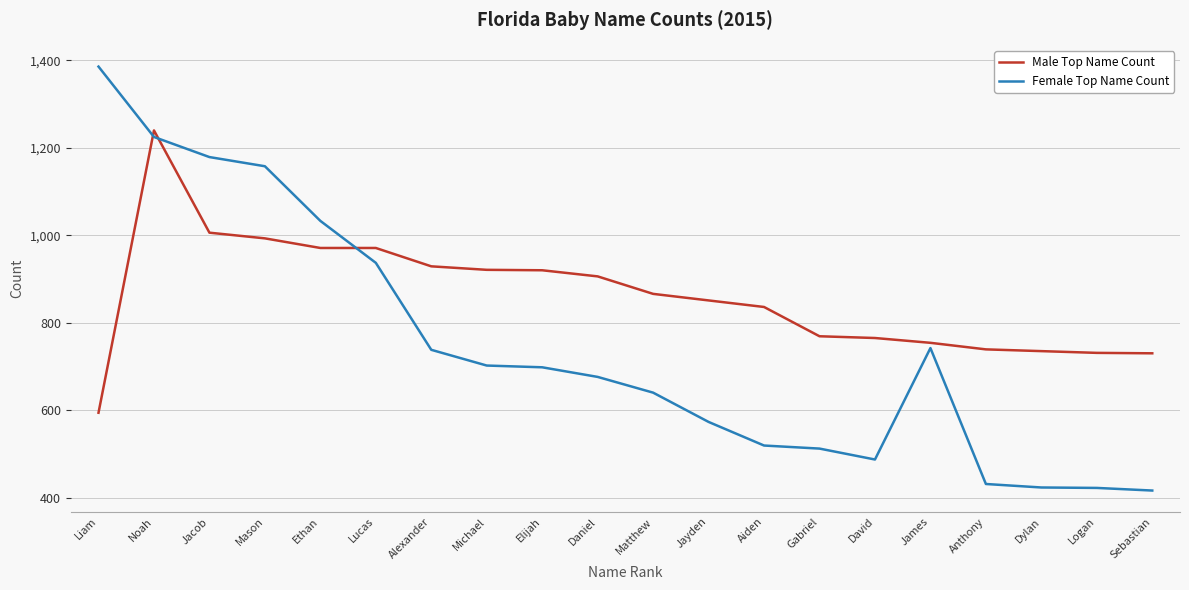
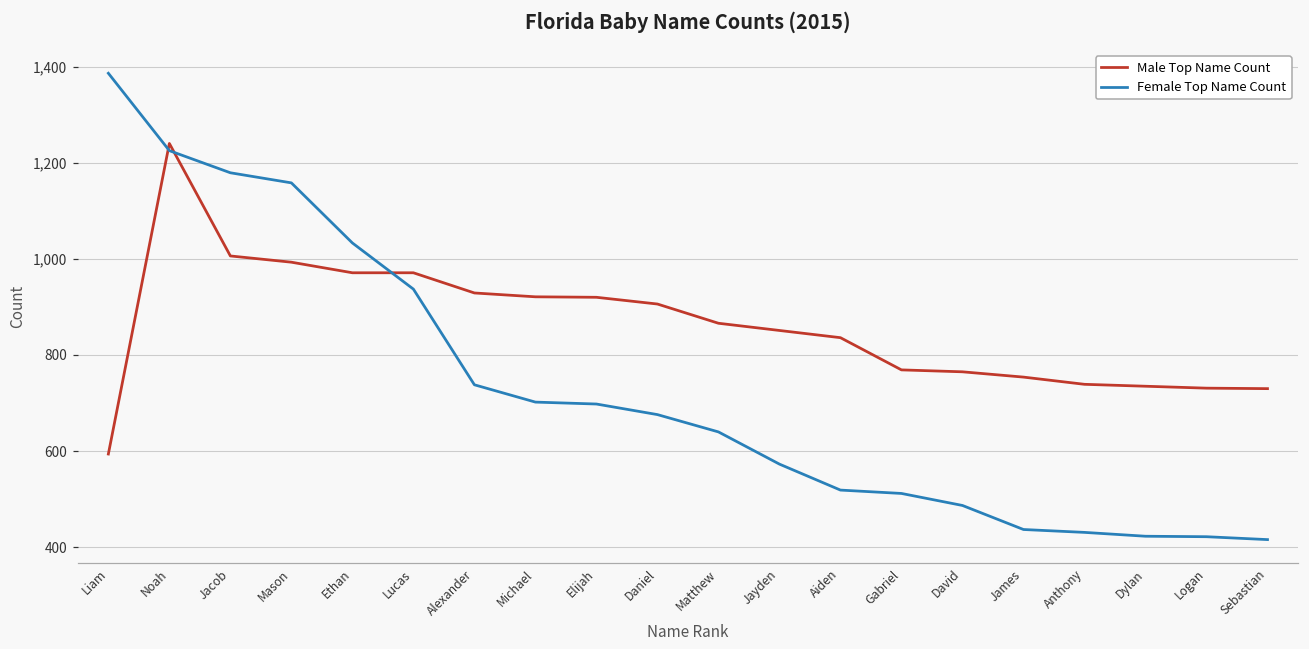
  {
    "Male Top Name Count": {
      "Liam": "590",
      "Noah": "1,240",
      "Jacob": "1,010",
      "Mason": "990",
      "Ethan": "970",
      "Lucas": "970",
      "Alexander": "930",
      "Michael": "920",
      "Elijah": "920",
      "Daniel": "910",
      "Matthew": "870",
      "Jayden": "850",
      "Aiden": "840",
      "Gabriel": "770",
      "David": "770",
      "James": "750",
      "Anthony": "740",
      "Dylan": "740",
      "Logan": "730",
      "Sebastian": "730"
    },
    "Female Top Name Count": {
      "Liam": "1,390",
      "Noah": "1,230",
      "Jacob": "1,180",
      "Mason": "1,160",
      "Ethan": "1,030",
      "Lucas": "940",
      "Alexander": "740",
      "Michael": "700",
      "Elijah": "700",
      "Daniel": "680",
      "Matthew": "640",
      "Jayden": "570",
      "Aiden": "520",
      "Gabriel": "510",
      "David": "490",
-     "James": "740",
+     "James": "440",
      "Anthony": "430",
      "Dylan": "420",
      "Logan": "420",
      "Sebastian": "420"
    }
  }
